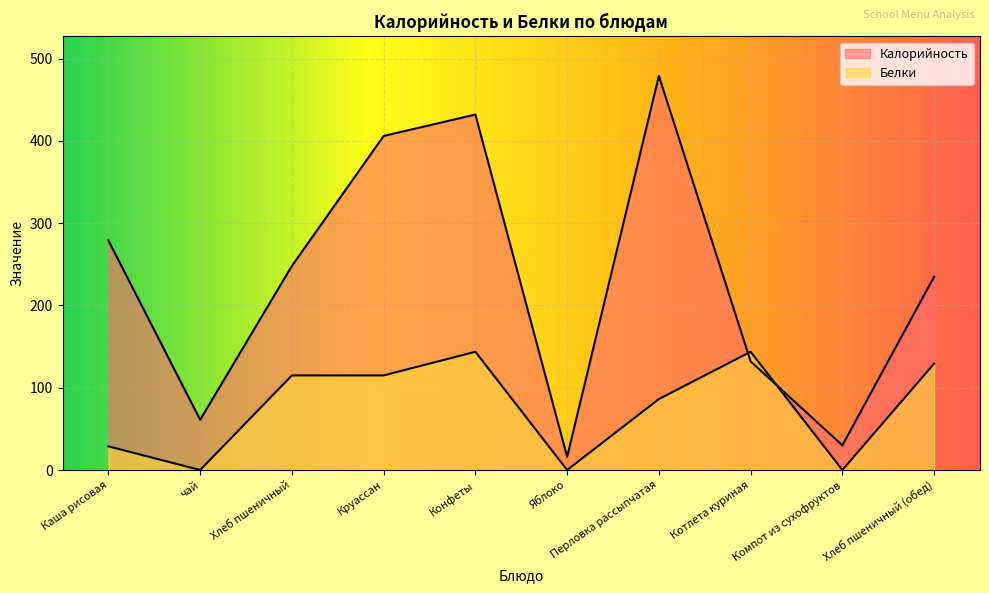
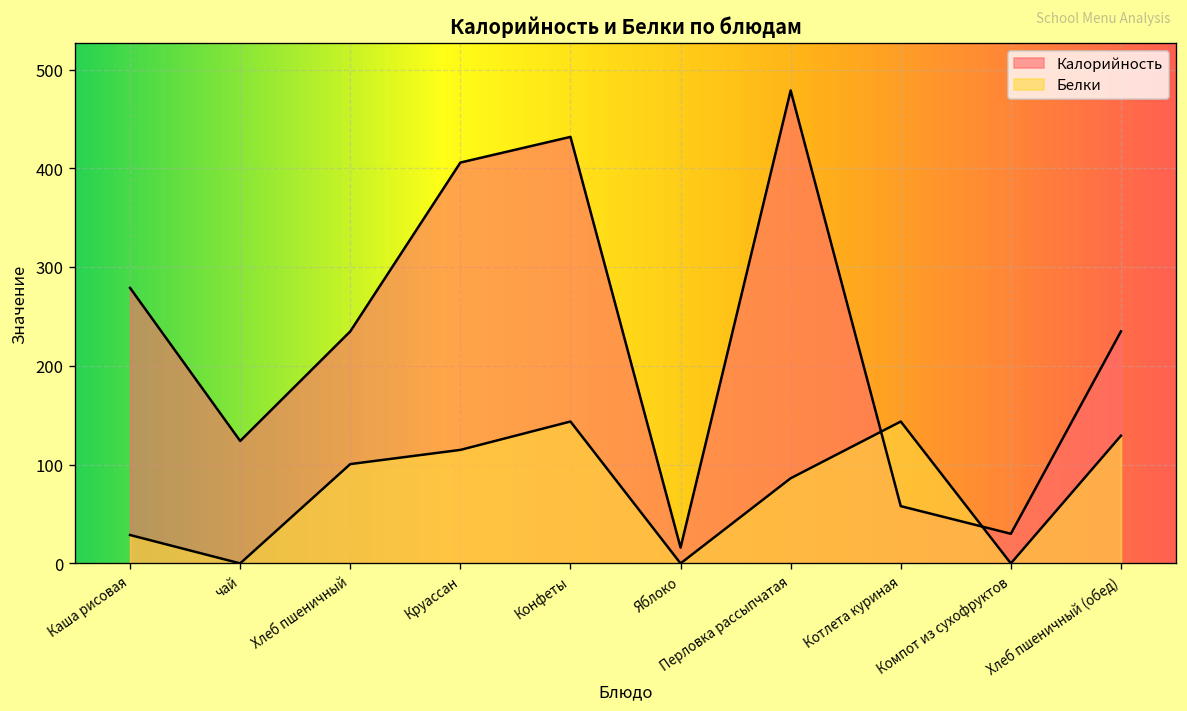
  {
    "Калорийность": {
      "Каша рисовая": 280,
-     "чай": 60,
-     "Хлеб пшеничный": 250,
+     "чай": 120,
+     "Хлеб пшеничный": 240,
      "Круассан": 410,
      "Конфеты": 430,
      "Яблоко": 20,
      "Перловка рассыпчатая": 480,
-     "Котлета куриная": 130,
+     "Котлета куриная": 60,
      "Компот из сухофруктов": 30,
      "Хлеб пшеничный (обед)": 240
    },
    "Белки": {
      "Каша рисовая": 30,
      "чай": 0,
-     "Хлеб пшеничный": 110,
+     "Хлеб пшеничный": 100,
      "Круассан": 110,
      "Конфеты": 140,
      "Яблоко": 0,
      "Перловка рассыпчатая": 90,
      "Котлета куриная": 140,
      "Компот из сухофруктов": 0,
      "Хлеб пшеничный (обед)": 130
    }
  }
